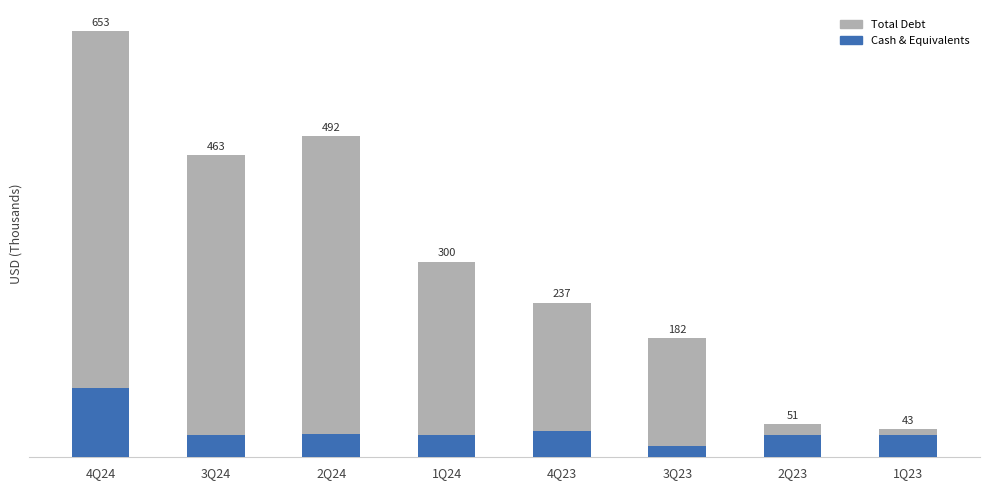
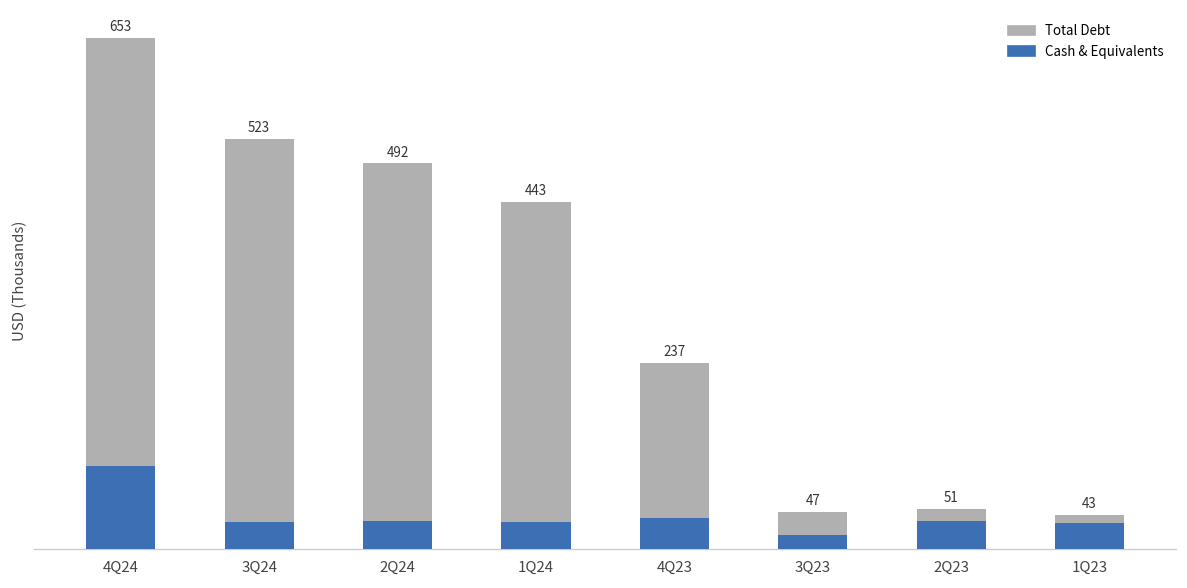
  {
    "Total Debt": {
      "4Q24": 653,
-     "3Q24": 463,
+     "3Q24": 523,
      "2Q24": 492,
-     "1Q24": 300,
+     "1Q24": 443,
      "4Q23": 237,
-     "3Q23": 182,
+     "3Q23": 47,
      "2Q23": 51,
      "1Q23": 43
    }
  }
